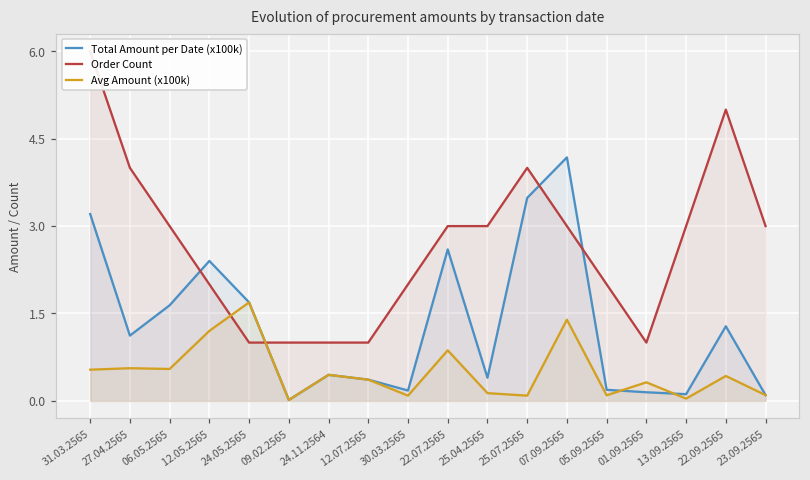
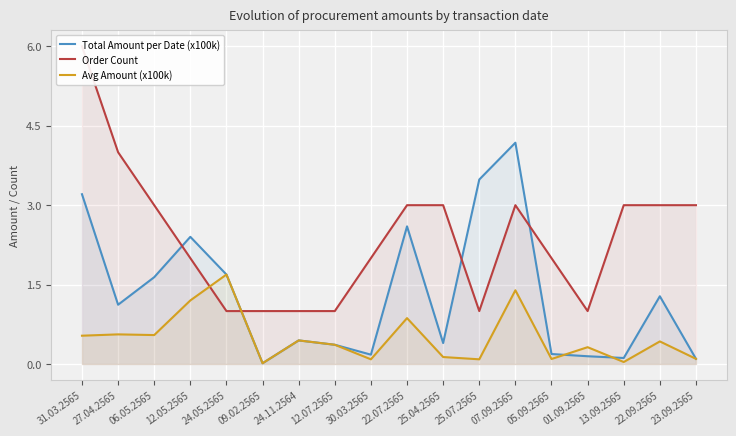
  {
    "Total Amount per Date (x100k)": {
      "31.03.2565": 3.2,
      "27.04.2565": 1.1,
      "06.05.2565": 1.6,
      "12.05.2565": 2.4,
      "30.03.2565": 0.2,
      "22.07.2565": 2.6,
      "25.04.2565": 0.4,
      "25.07.2565": 3.5,
      "07.09.2565": 4.2,
      "05.09.2565": 0.2,
      "01.09.2565": 0.1,
      "13.09.2565": 0.1,
      "22.09.2565": 1.3
    },
    "Order Count": {
      "27.04.2565": 4,
      "06.05.2565": 3,
      "12.05.2565": 2,
      "24.05.2565": 1,
      "09.02.2565": 1,
      "24.11.2564": 1,
      "12.07.2565": 1,
      "30.03.2565": 2,
      "22.07.2565": 3,
      "25.04.2565": 3,
-     "25.07.2565": 4,
+     "25.07.2565": 1,
      "07.09.2565": 3,
      "05.09.2565": 2,
      "01.09.2565": 1,
      "13.09.2565": 3,
-     "22.09.2565": 5,
+     "22.09.2565": 3,
      "23.09.2565": 3
    },
    "Avg Amount (x100k)": {
      "31.03.2565": 0.5,
      "27.04.2565": 0.6,
      "06.05.2565": 0.5,
      "12.05.2565": 1.2,
      "30.03.2565": 0.1,
      "22.07.2565": 0.9,
      "25.04.2565": 0.1,
      "25.07.2565": 0.1,
      "07.09.2565": 1.4,
      "05.09.2565": 0.1,
      "01.09.2565": 0.3,
      "13.09.2565": 0,
      "22.09.2565": 0.4
    }
  }
